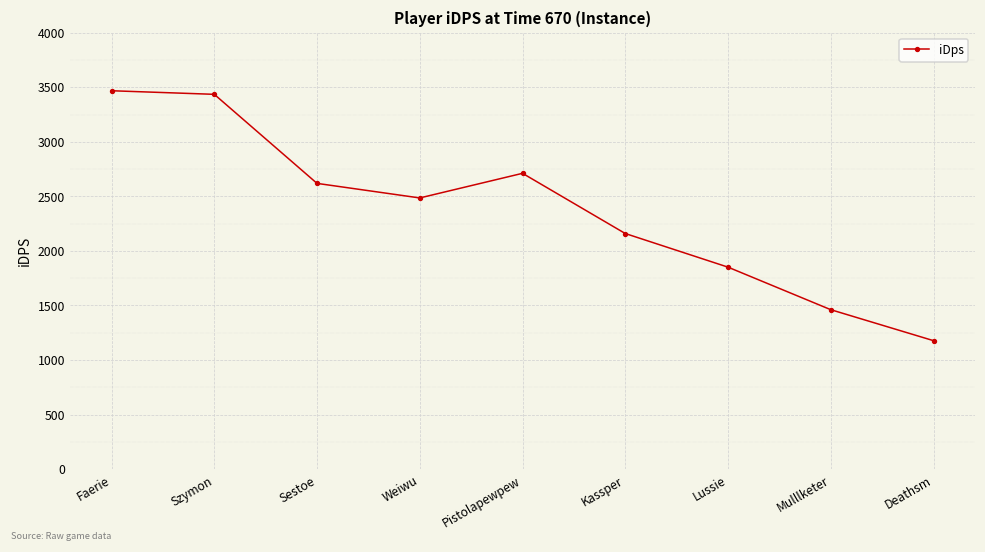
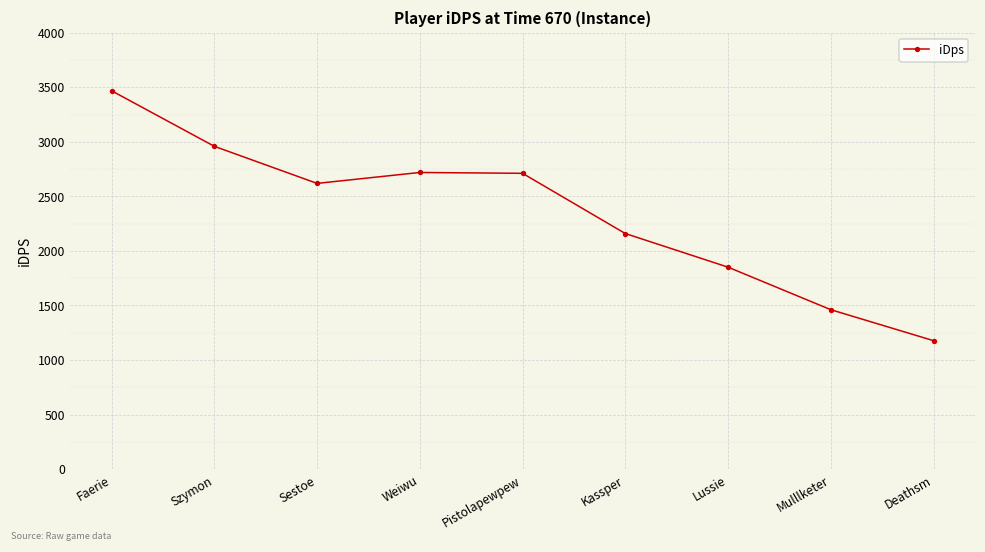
  {
    "Faerie": 3500,
-   "Szymon": 3400,
+   "Szymon": 3000,
    "Sestoe": 2600,
-   "Weiwu": 2500,
+   "Weiwu": 2700,
    "Pistolapewpew": 2700,
    "Kassper": 2200,
    "Lussie": 1900,
    "Mulllketer": 1500,
    "Deathsm": 1200
  }
